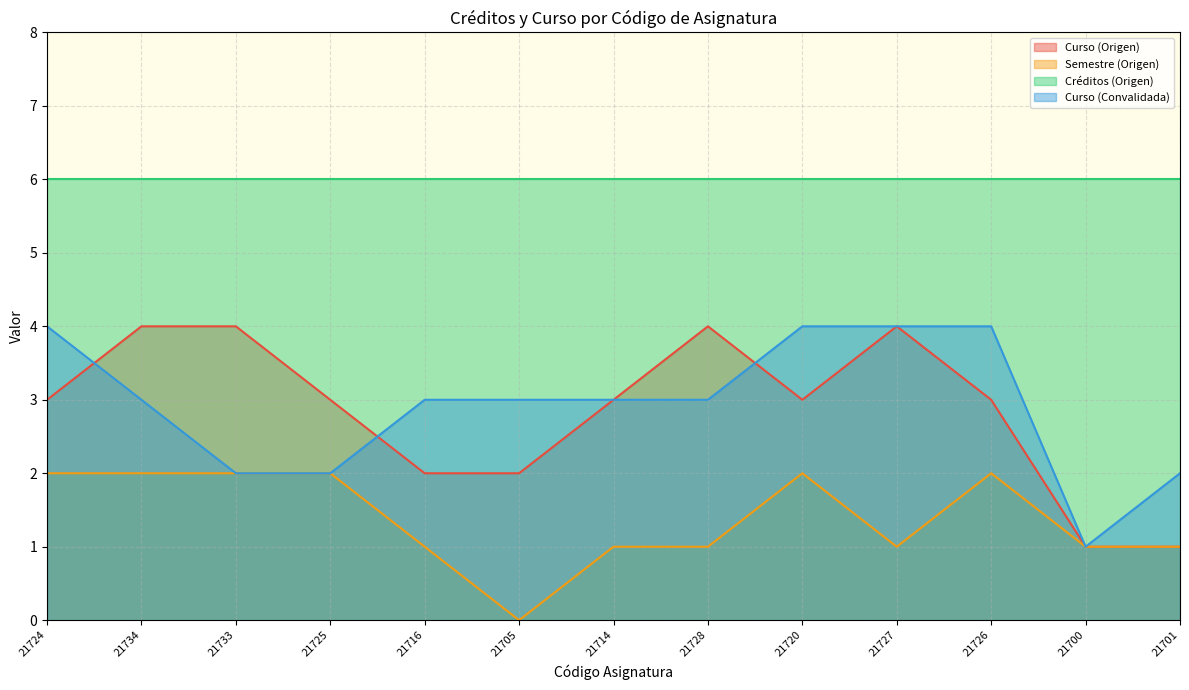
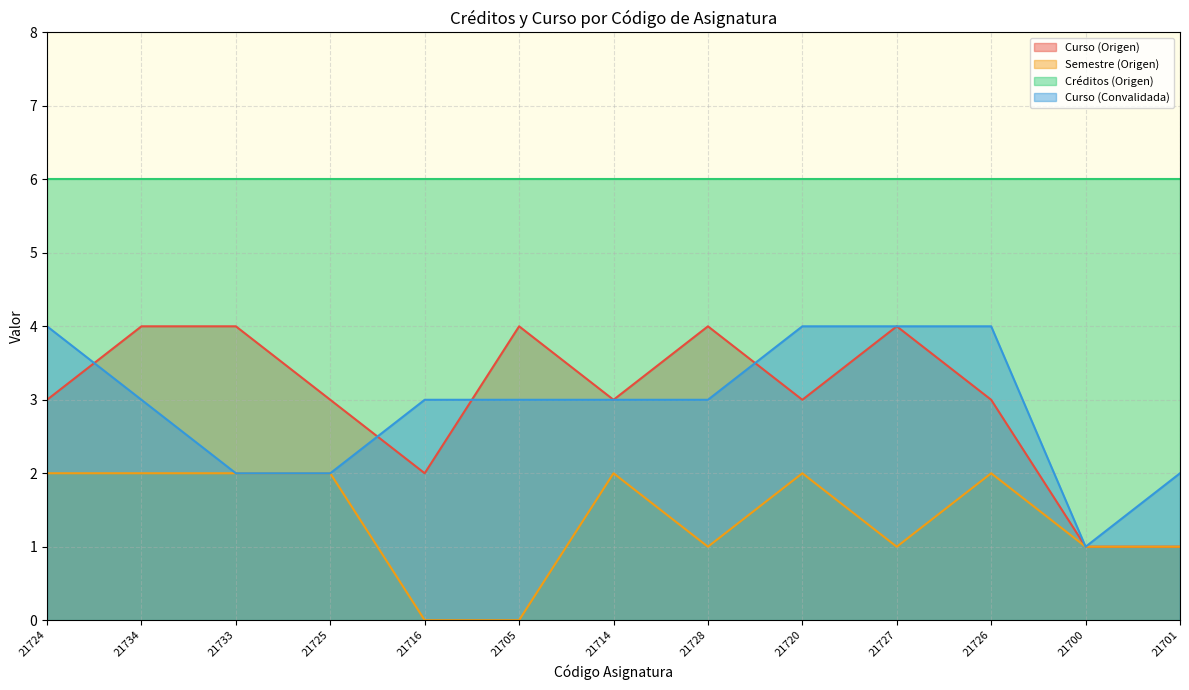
  {
    "Curso (Origen)": {
      "21724": 3,
      "21734": 4,
      "21733": 4,
      "21725": 3,
      "21716": 2,
-     "21705": 2,
+     "21705": 4,
      "21728": 4,
      "21720": 3,
      "21726": 3
    },
    "Semestre (Origen)": {
      "21724": 2,
      "21734": 2,
-     "21716": 1,
+     "21716": 0,
      "21705": 0,
-     "21714": 1,
+     "21714": 2,
      "21728": 1,
      "21720": 2,
      "21727": 1,
      "21726": 2
    },
    "Créditos (Origen)": {
      "21724": 6,
      "21734": 6,
      "21733": 6,
      "21725": 6,
      "21716": 6,
      "21705": 6,
      "21714": 6,
      "21728": 6,
      "21720": 6,
      "21727": 6,
      "21726": 6,
      "21700": 6,
      "21701": 6
    },
    "Curso (Convalidada)": {
      "21724": 4,
      "21734": 3,
      "21716": 3,
      "21705": 3,
      "21728": 3,
      "21720": 4,
      "21726": 4,
      "21701": 2
    }
  }
